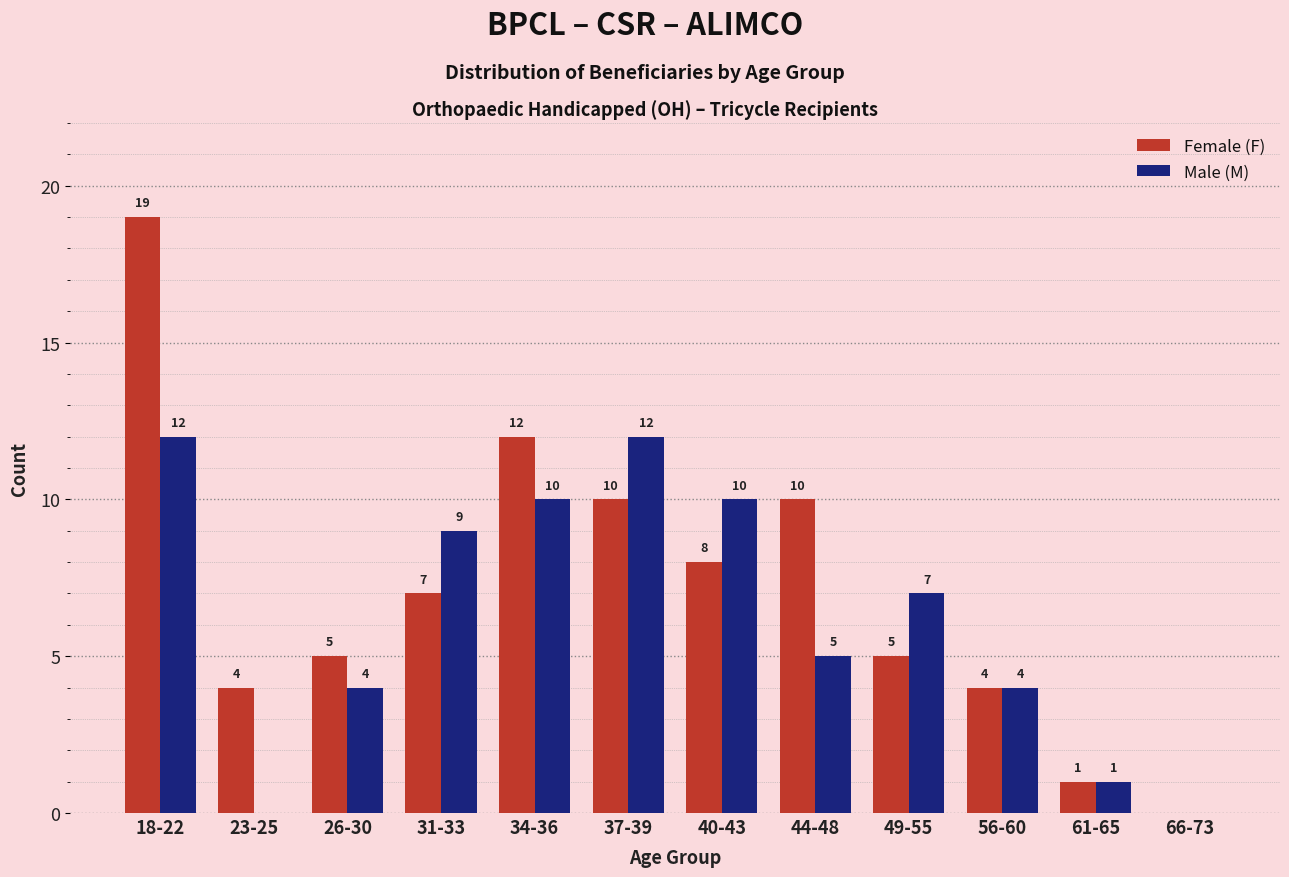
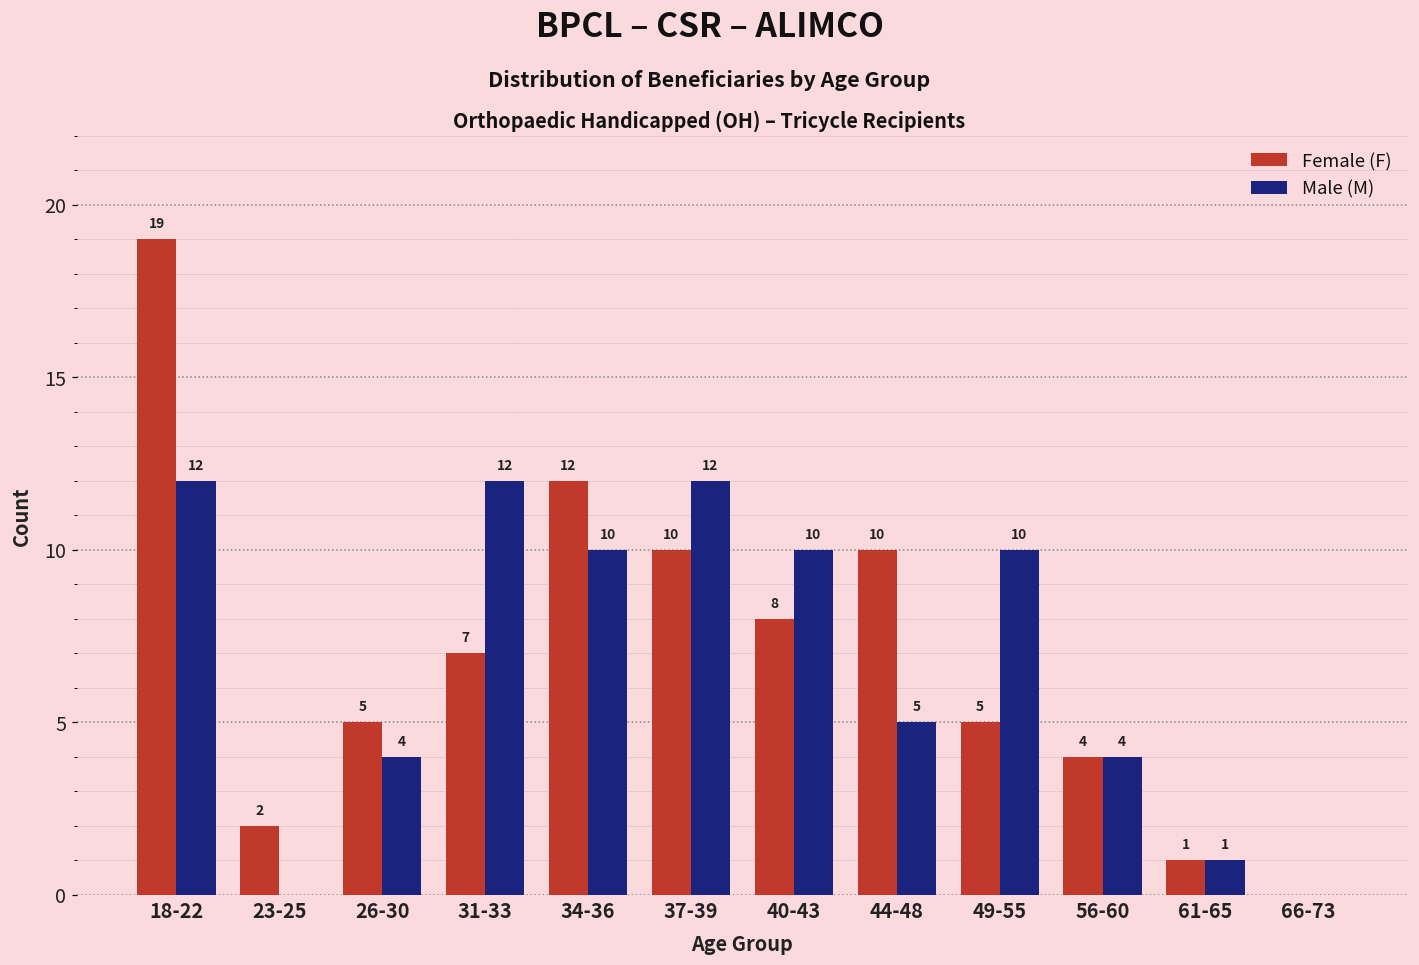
  {
    "Female (F)": {
      "18-22": 19,
-     "23-25": 4,
+     "23-25": 2,
      "26-30": 5,
      "31-33": 7,
      "34-36": 12,
      "37-39": 10,
      "40-43": 8,
      "44-48": 10,
      "49-55": 5,
      "56-60": 4,
      "61-65": 1
    },
    "Male (M)": {
      "18-22": 12,
      "26-30": 4,
-     "31-33": 9,
+     "31-33": 12,
      "34-36": 10,
      "37-39": 12,
      "40-43": 10,
      "44-48": 5,
-     "49-55": 7,
+     "49-55": 10,
      "56-60": 4,
      "61-65": 1
    }
  }
